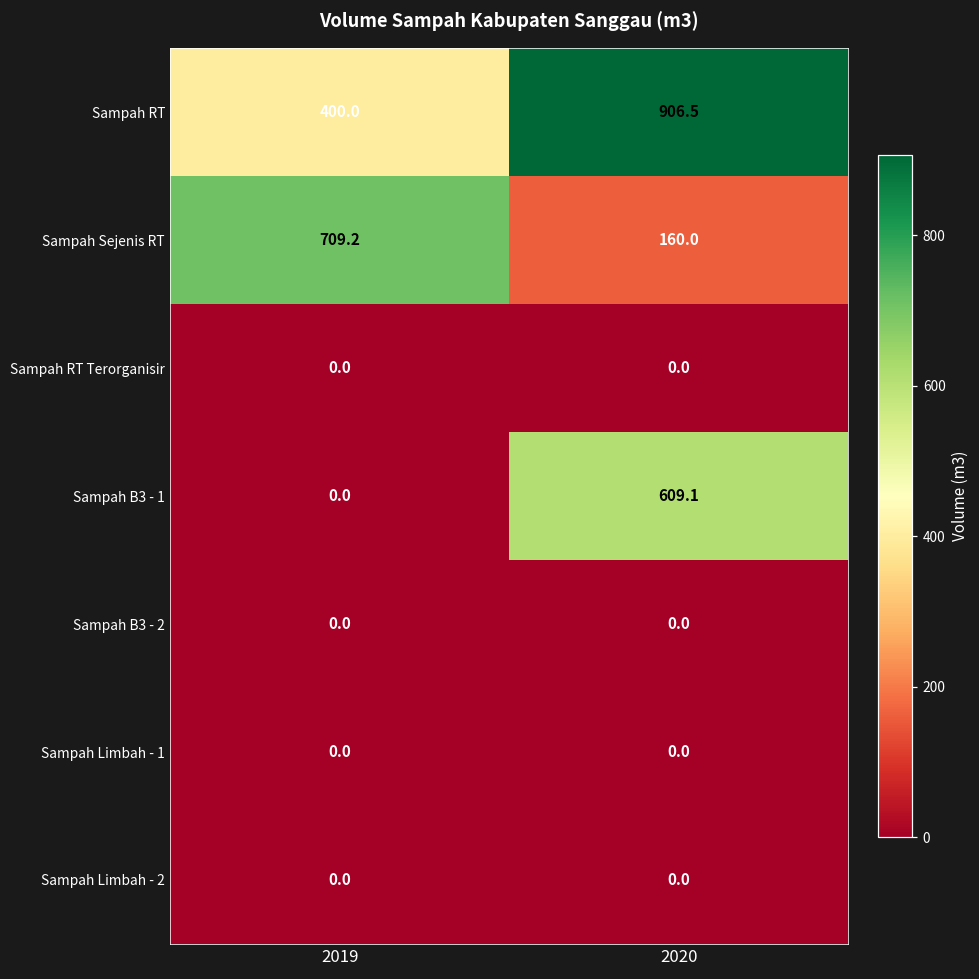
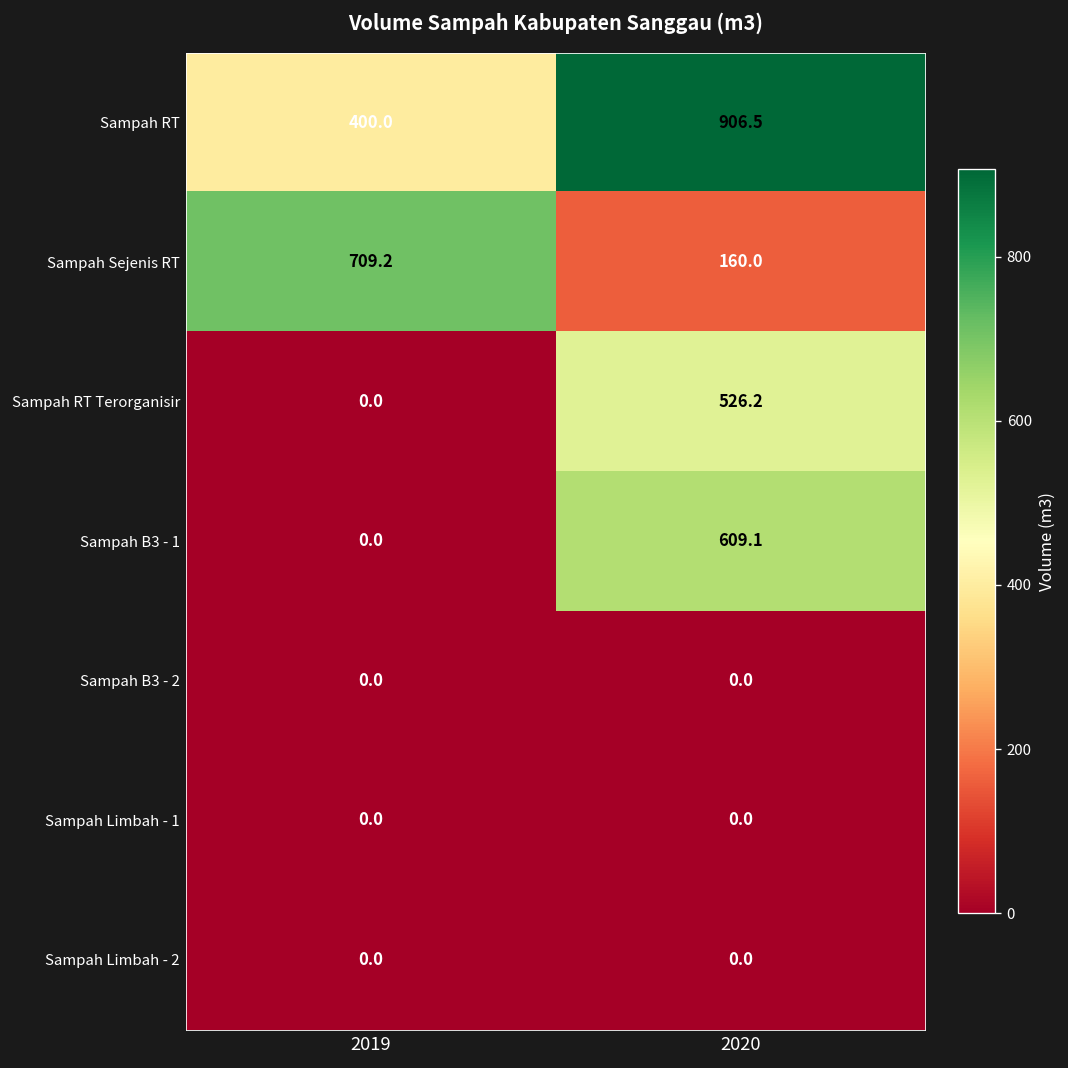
  {
    "Sampah RT": {
      "2019": 400.0,
      "2020": 906.5
    },
    "Sampah Sejenis RT": {
      "2019": 709.2,
      "2020": 160.0
    },
    "Sampah RT Terorganisir": {
      "2019": 0.0,
-     "2020": 0.0
+     "2020": 526.2
    },
    "Sampah B3 - 1": {
      "2019": 0.0,
      "2020": 609.1
    },
    "Sampah B3 - 2": {
      "2019": 0.0,
      "2020": 0.0
    },
    "Sampah Limbah - 1": {
      "2019": 0.0,
      "2020": 0.0
    },
    "Sampah Limbah - 2": {
      "2019": 0.0,
      "2020": 0.0
    }
  }
